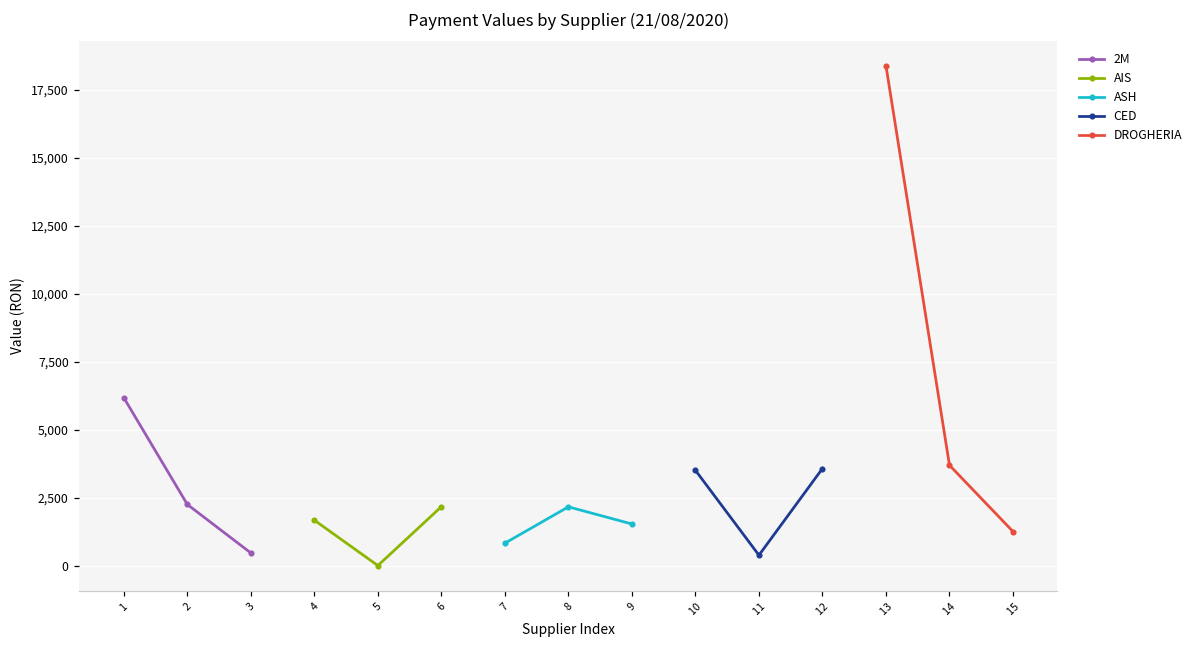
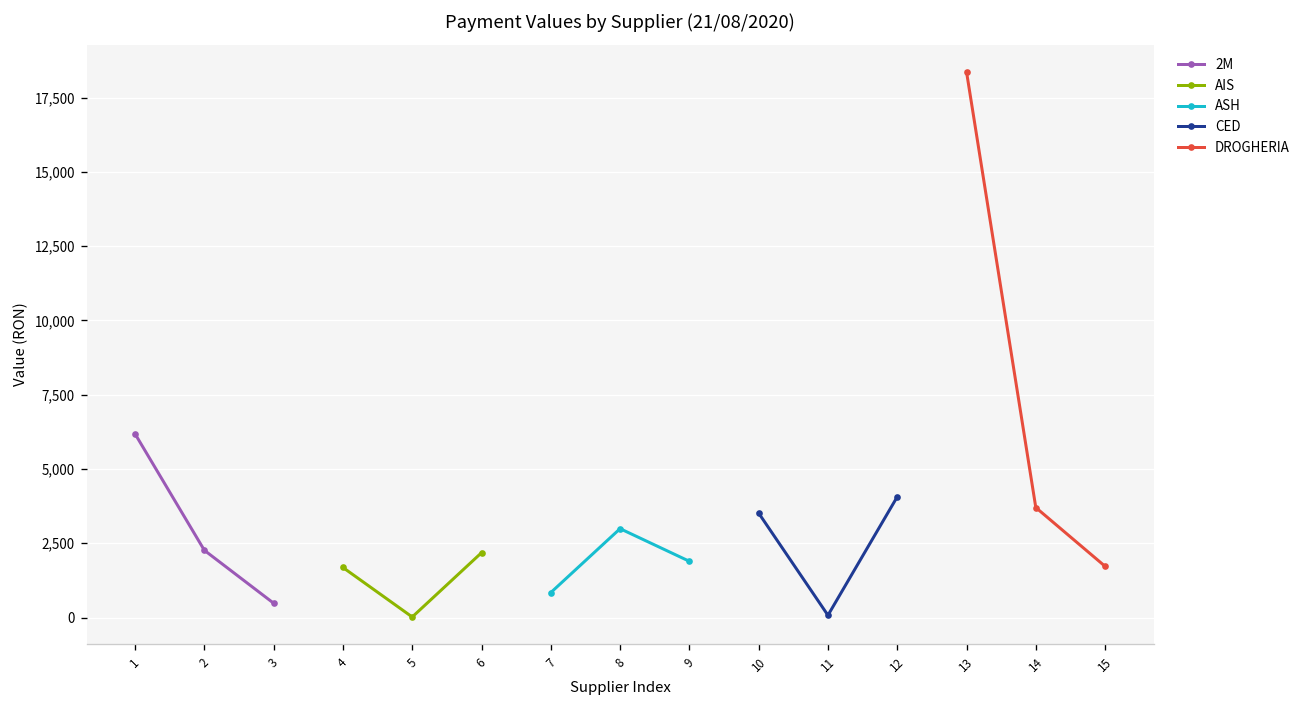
  {
    "2M": {
      "1": "6,200",
      "2": "2,300",
      "3": "500"
    },
    "AIS": {
      "4": "1,700",
      "5": "0",
      "6": "2,200"
    },
    "ASH": {
      "7": "800",
-     "8": "2,200",
-     "9": "1,500"
+     "8": "3,000",
+     "9": "1,900"
    },
    "CED": {
      "10": "3,500",
-     "11": "400",
-     "12": "3,600"
+     "11": "100",
+     "12": "4,100"
    },
    "DROGHERIA": {
      "13": "18,400",
      "14": "3,700",
-     "15": "1,300"
+     "15": "1,700"
    }
  }
